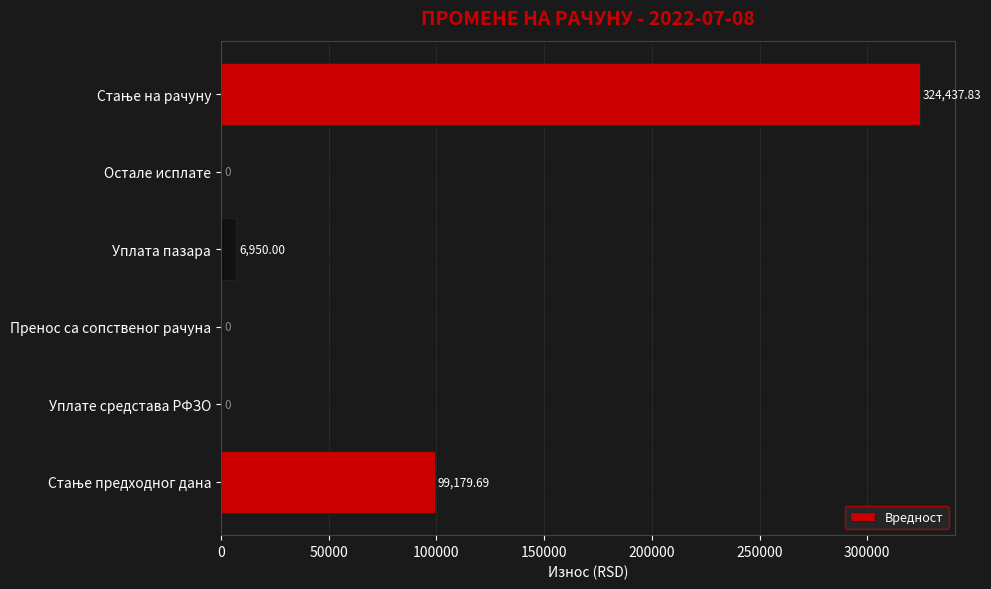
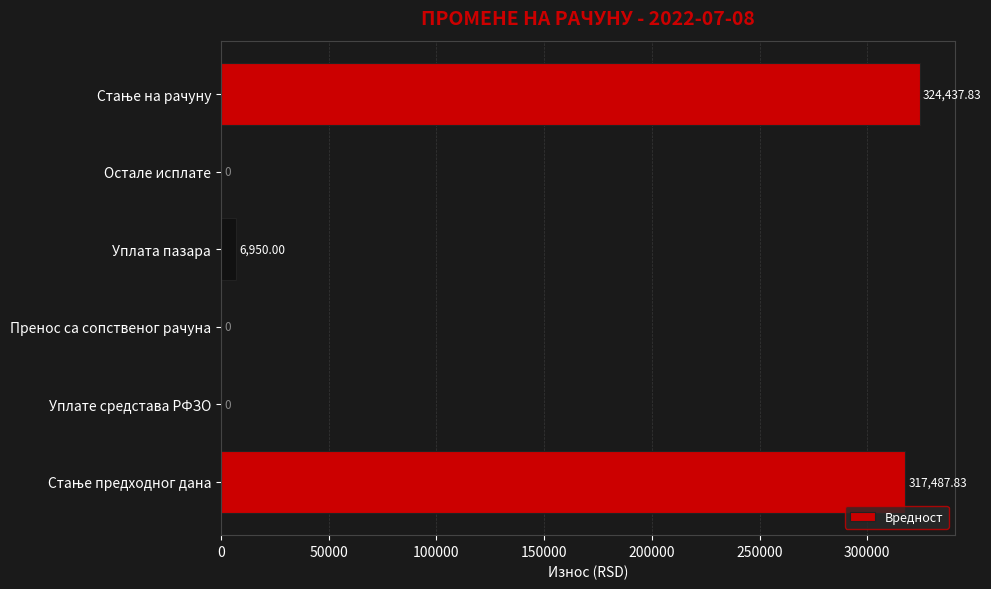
  {
    "Стање на рачуну": "324,437.83",
    "Остале исплате": "0",
    "Уплата пазара": "6,950.00",
    "Пренос са сопственог рачуна": "0",
    "Уплате средстава РФЗО": "0",
-   "Стање предходног дана": "99,179.69"
+   "Стање предходног дана": "317,487.83"
  }
